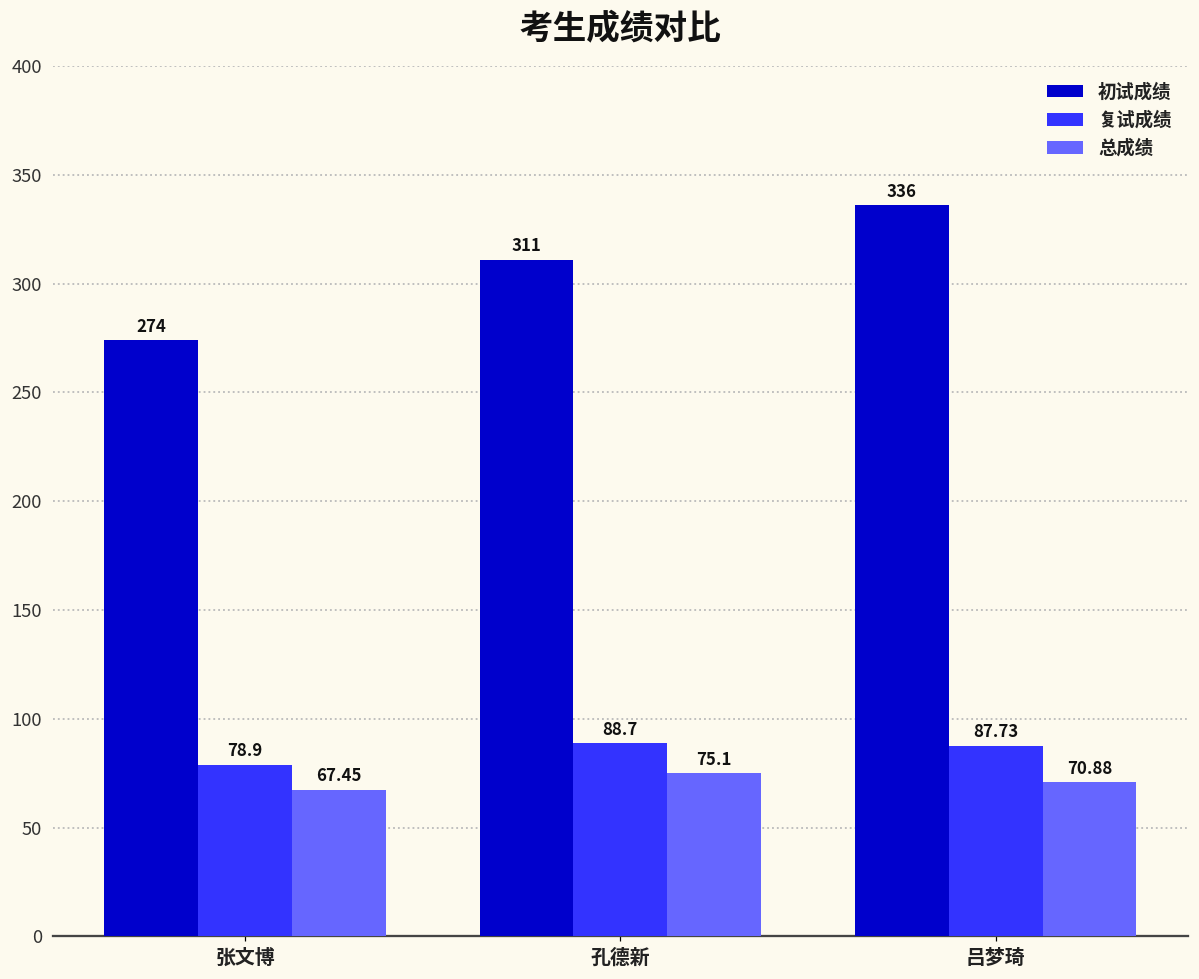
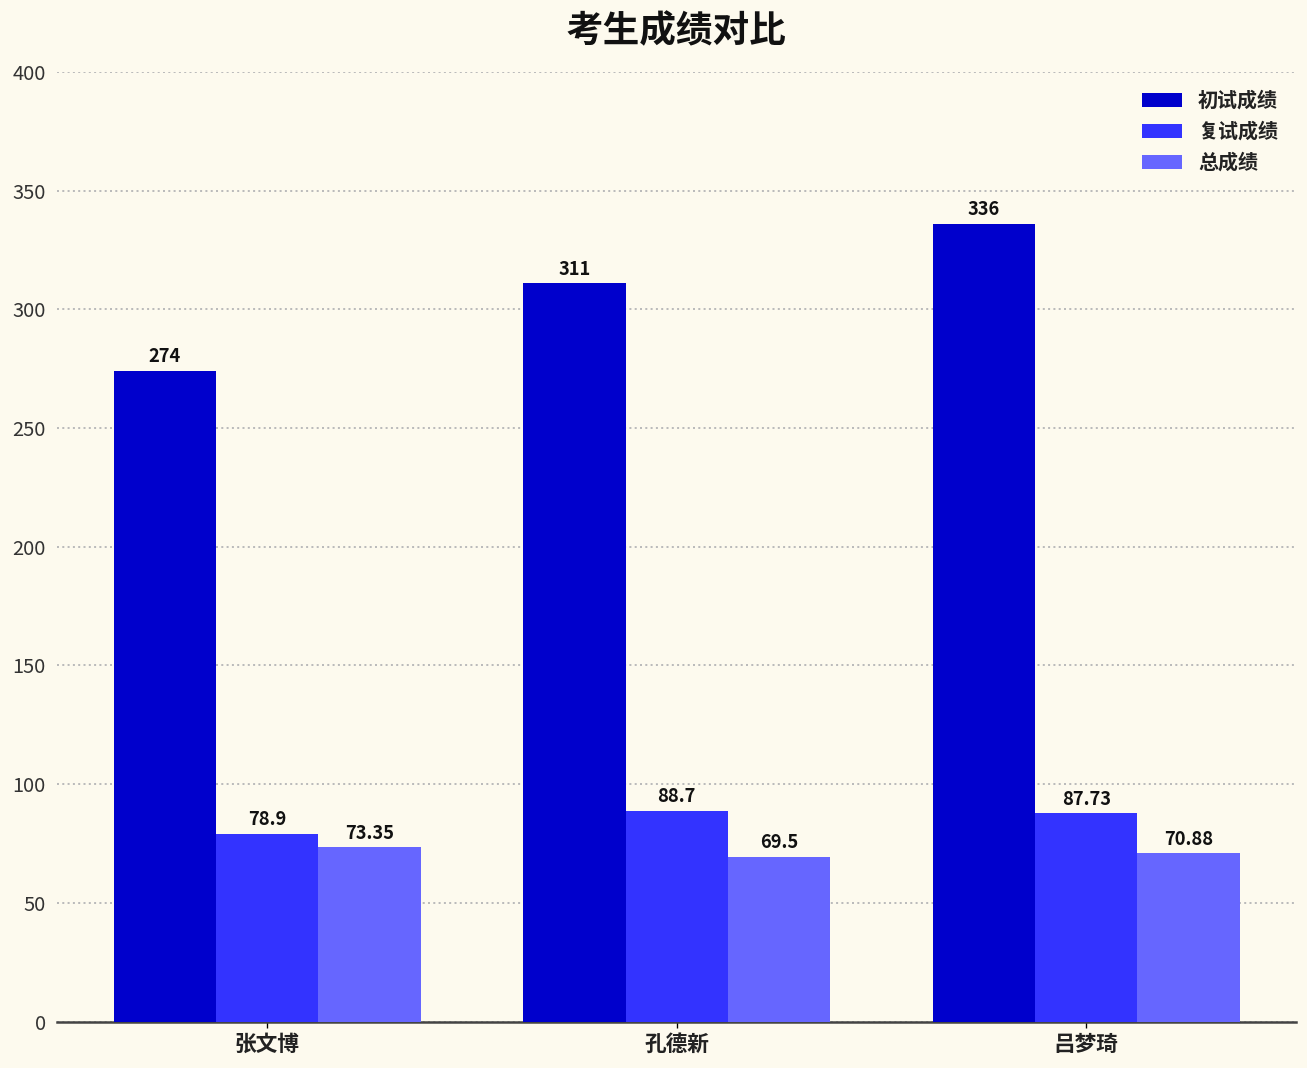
  {
    "初试成绩": {
      "张文博": 274,
      "孔德新": 311,
      "吕梦琦": 336
    },
    "复试成绩": {
      "张文博": 78.9,
      "孔德新": 88.7,
      "吕梦琦": 87.73
    },
    "总成绩": {
-     "张文博": 67.45,
-     "孔德新": 75.1,
+     "张文博": 73.35,
+     "孔德新": 69.5,
      "吕梦琦": 70.88
    }
  }
